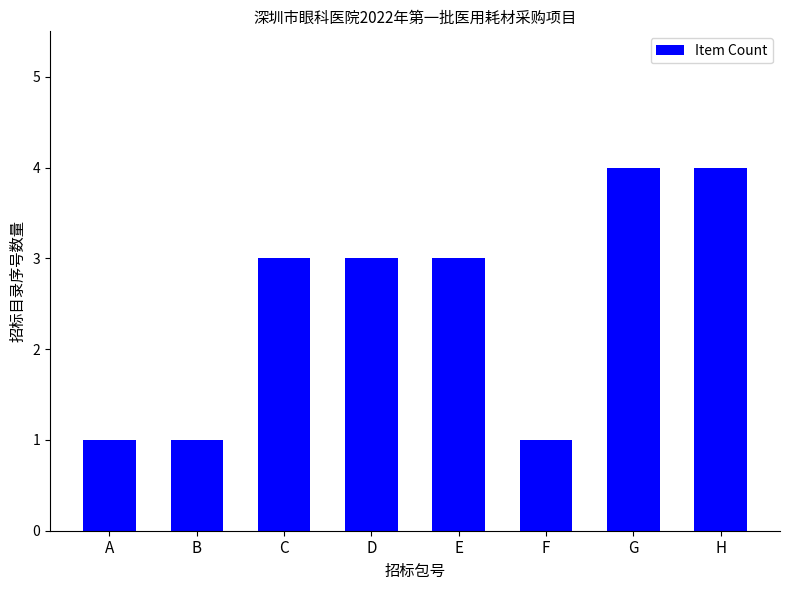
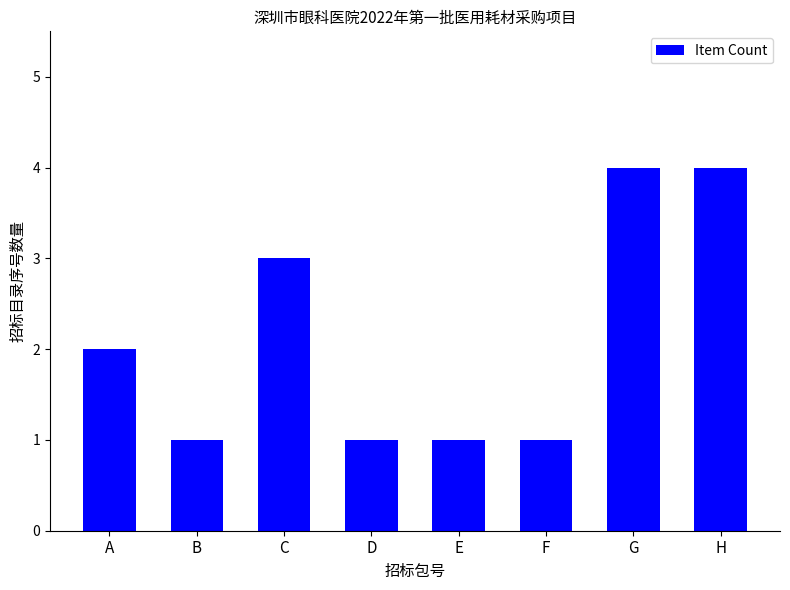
  {
-   "A": 1,
+   "A": 2,
    "B": 1,
    "C": 3,
-   "D": 3,
-   "E": 3,
+   "D": 1,
+   "E": 1,
    "F": 1,
    "G": 4,
    "H": 4
  }
